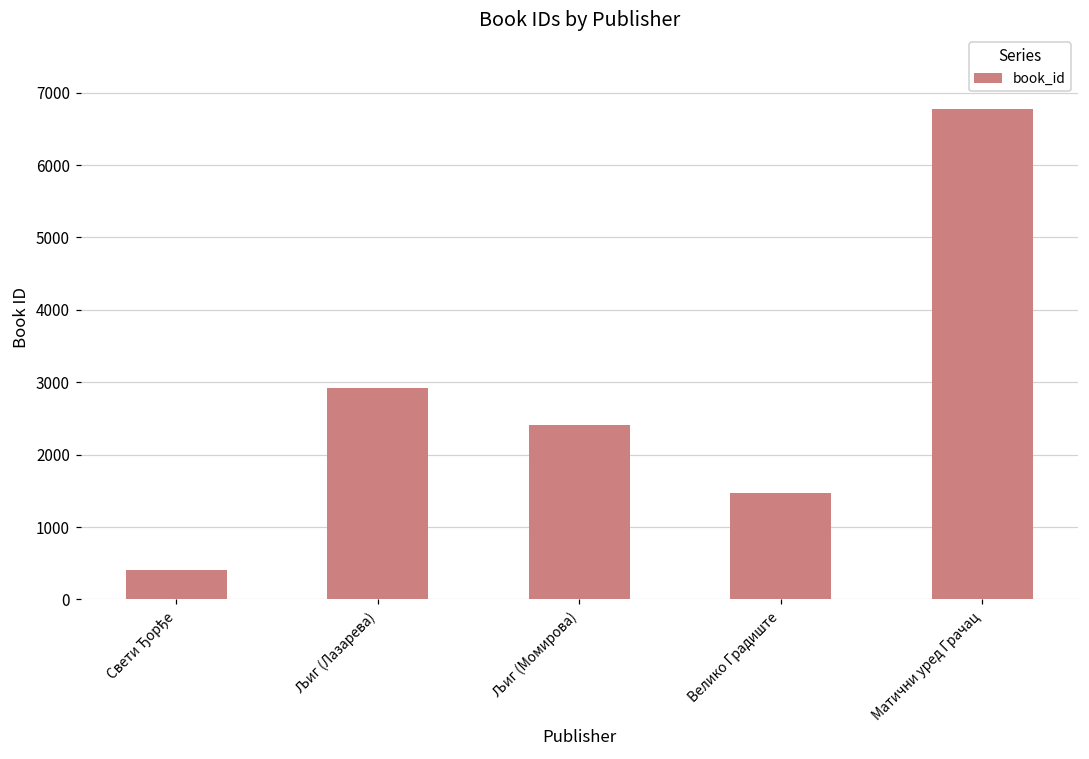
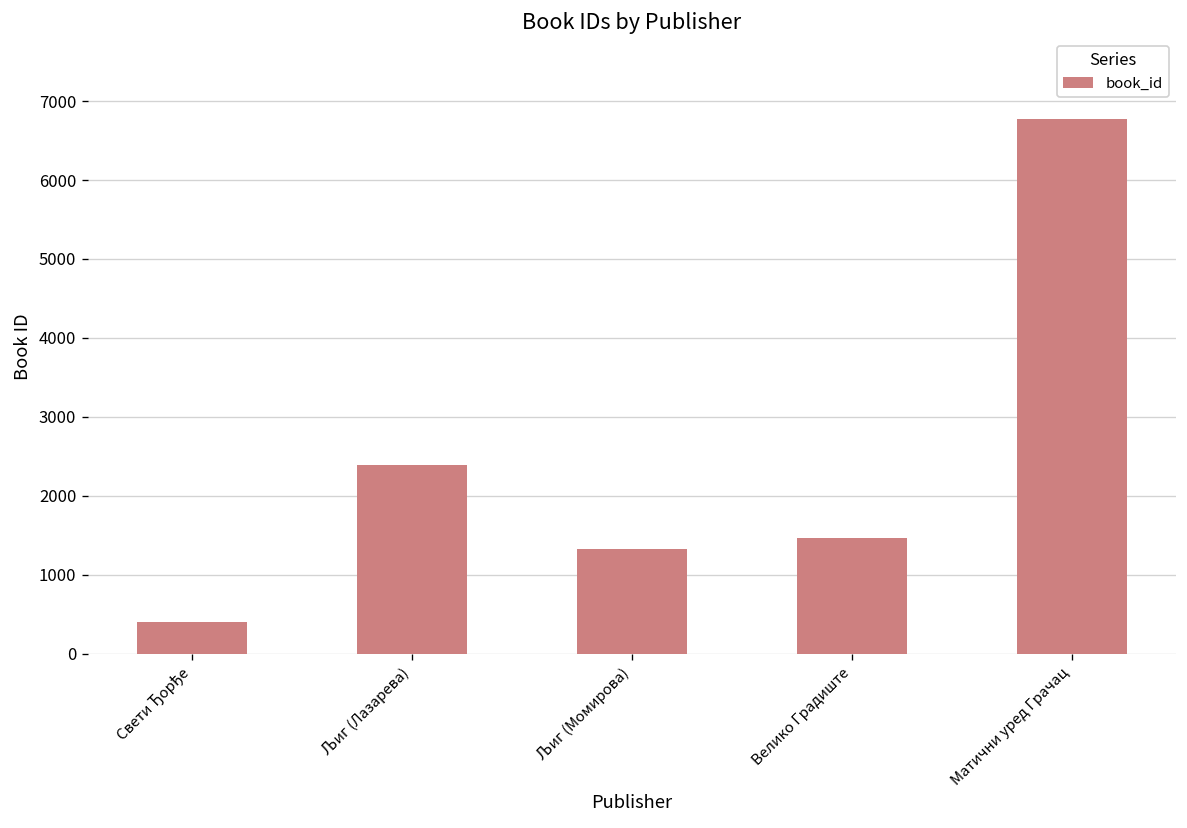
  {
    "Свети Ђорђе": 400,
-   "Љиг (Лазарева)": 2900,
-   "Љиг (Момирова)": 2400,
+   "Љиг (Лазарева)": 2400,
+   "Љиг (Момирова)": 1300,
    "Велико Градиште": 1500,
    "Матични уред Грачац": 6800
  }
